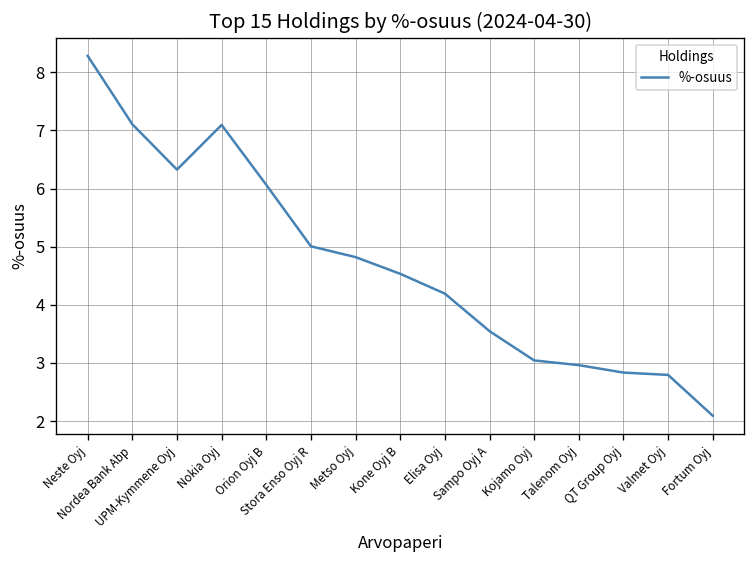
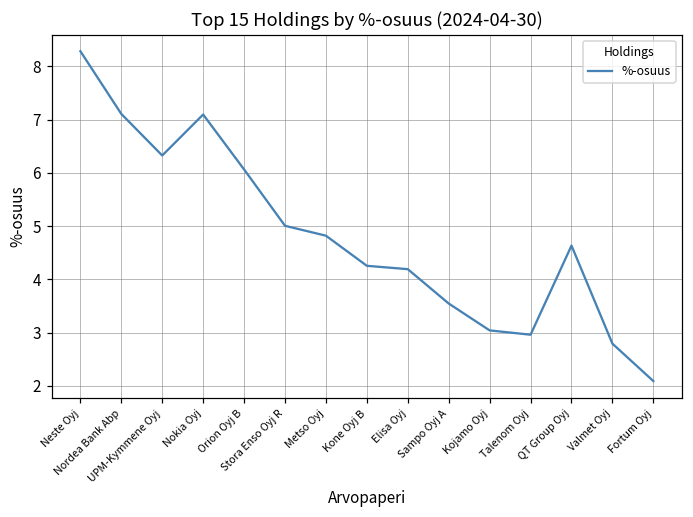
  {
    "Neste Oyj": 8.3,
    "Nordea Bank Abp": 7.1,
    "UPM-Kymmene Oyj": 6.3,
    "Nokia Oyj": 7.1,
    "Orion Oyj B": 6.1,
    "Stora Enso Oyj R": 5.0,
    "Metso Oyj": 4.8,
-   "Kone Oyj B": 4.5,
+   "Kone Oyj B": 4.3,
    "Elisa Oyj": 4.2,
    "Sampo Oyj A": 3.5,
    "Kojamo Oyj": 3.0,
    "Talenom Oyj": 3.0,
-   "QT Group Oyj": 2.8,
+   "QT Group Oyj": 4.6,
    "Valmet Oyj": 2.8,
    "Fortum Oyj": 2.1
  }
